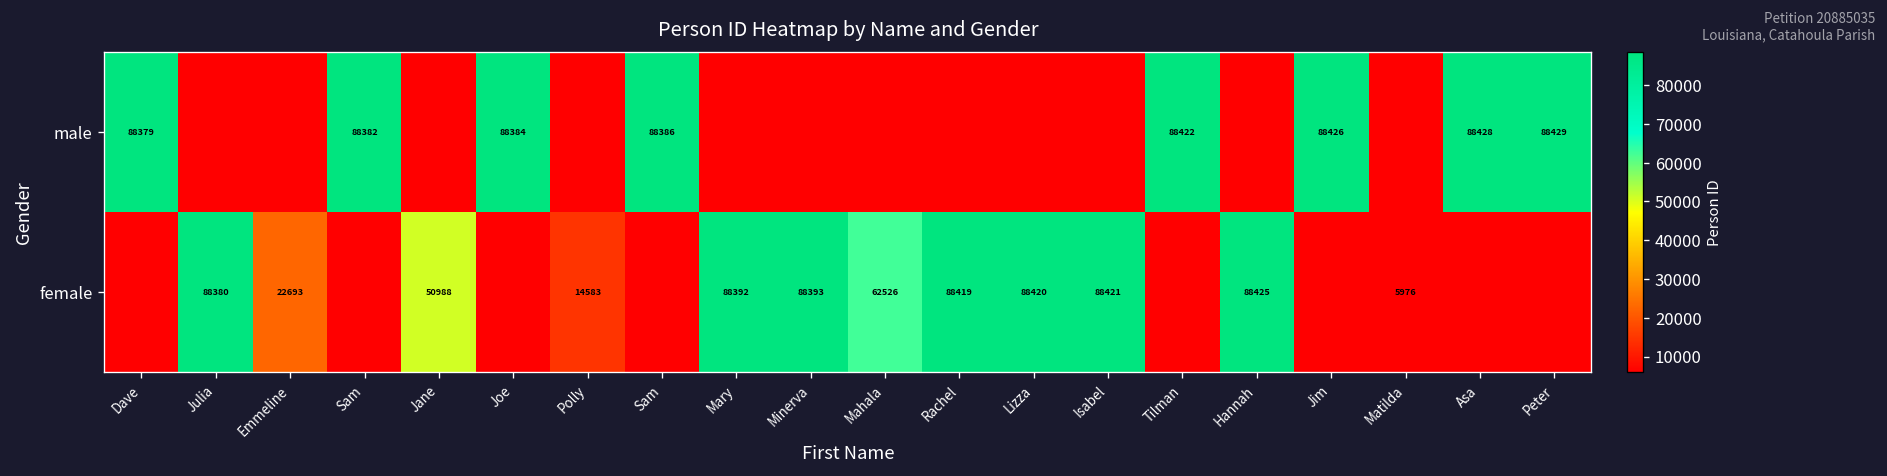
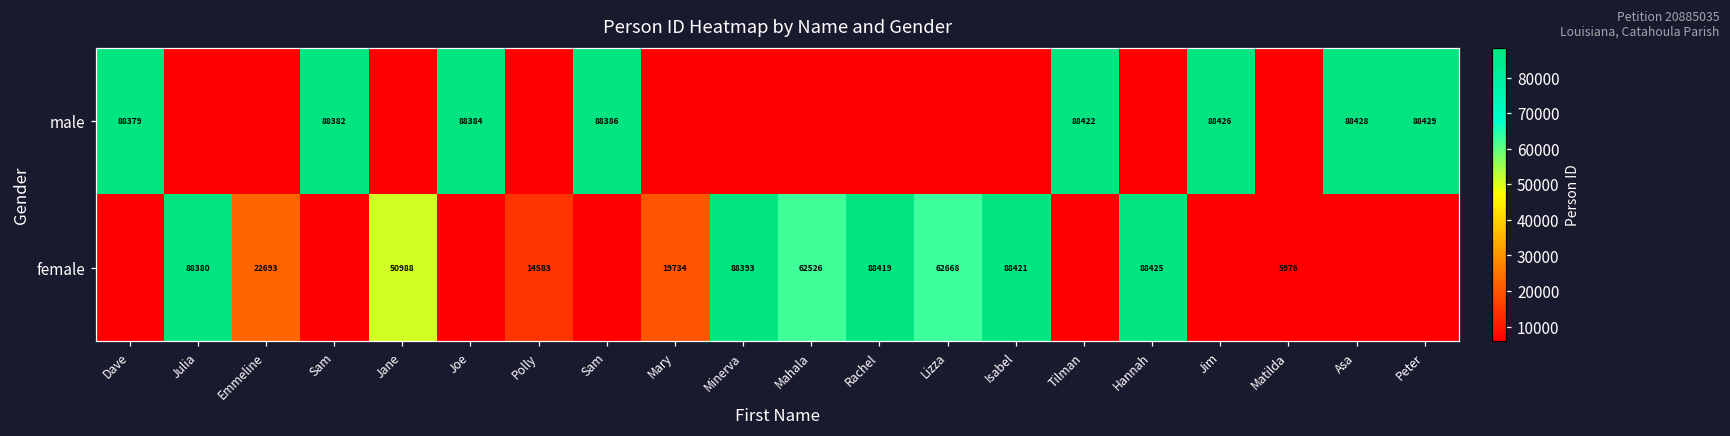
  {
    "male": {
      "Dave": 88379,
      "Joe": 88384,
      "Tilman": 88422,
      "Jim": 88426,
      "Asa": 88428,
      "Peter": 88429
    },
    "female": {
      "Julia": 88380,
      "Emmeline": 22693,
      "Jane": 50988,
      "Polly": 14583,
-     "Mary": 88392,
+     "Mary": 19734,
      "Minerva": 88393,
      "Mahala": 62526,
      "Rachel": 88419,
-     "Lizza": 88420,
+     "Lizza": 62668,
      "Isabel": 88421,
      "Hannah": 88425,
      "Matilda": 5976
    }
  }
